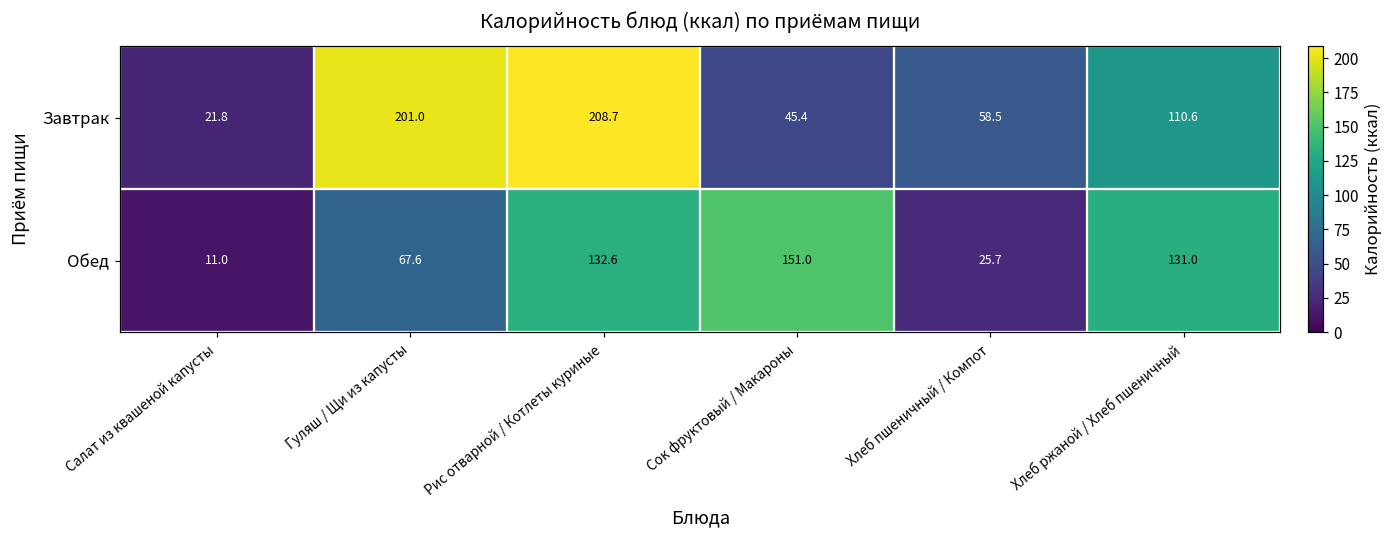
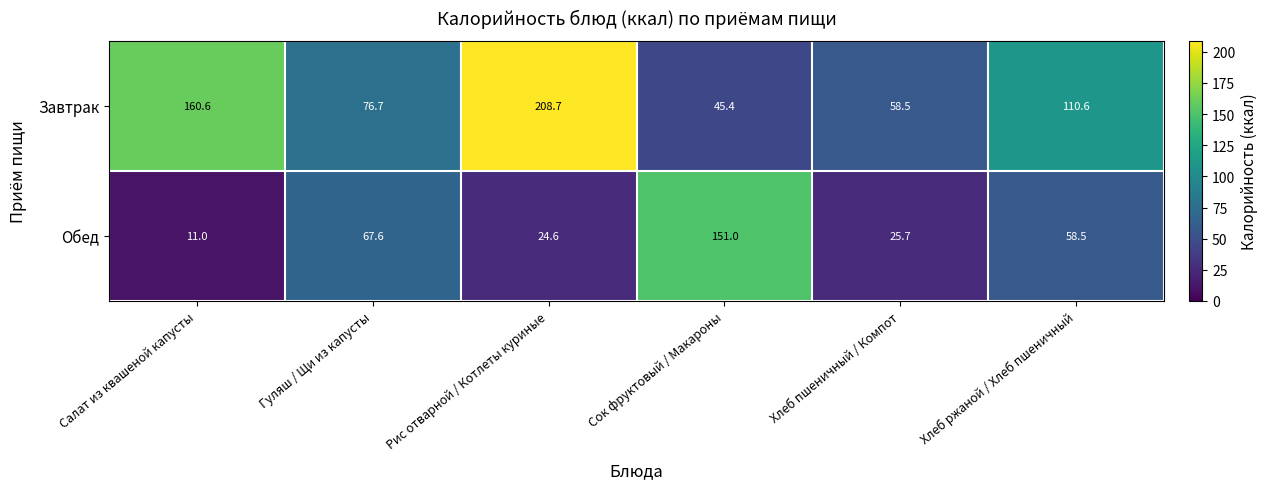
  {
    "Завтрак": {
-     "Салат из квашеной капусты": 21.8,
-     "Гуляш / Щи из капусты": 201.0,
+     "Салат из квашеной капусты": 160.6,
+     "Гуляш / Щи из капусты": 76.7,
      "Рис отварной / Котлеты куриные": 208.7,
      "Сок фруктовый / Макароны": 45.4,
      "Хлеб пшеничный / Компот": 58.5,
      "Хлеб ржаной / Хлеб пшеничный": 110.6
    },
    "Обед": {
      "Салат из квашеной капусты": 11.0,
      "Гуляш / Щи из капусты": 67.6,
-     "Рис отварной / Котлеты куриные": 132.6,
+     "Рис отварной / Котлеты куриные": 24.6,
      "Сок фруктовый / Макароны": 151.0,
      "Хлеб пшеничный / Компот": 25.7,
-     "Хлеб ржаной / Хлеб пшеничный": 131.0
+     "Хлеб ржаной / Хлеб пшеничный": 58.5
    }
  }
